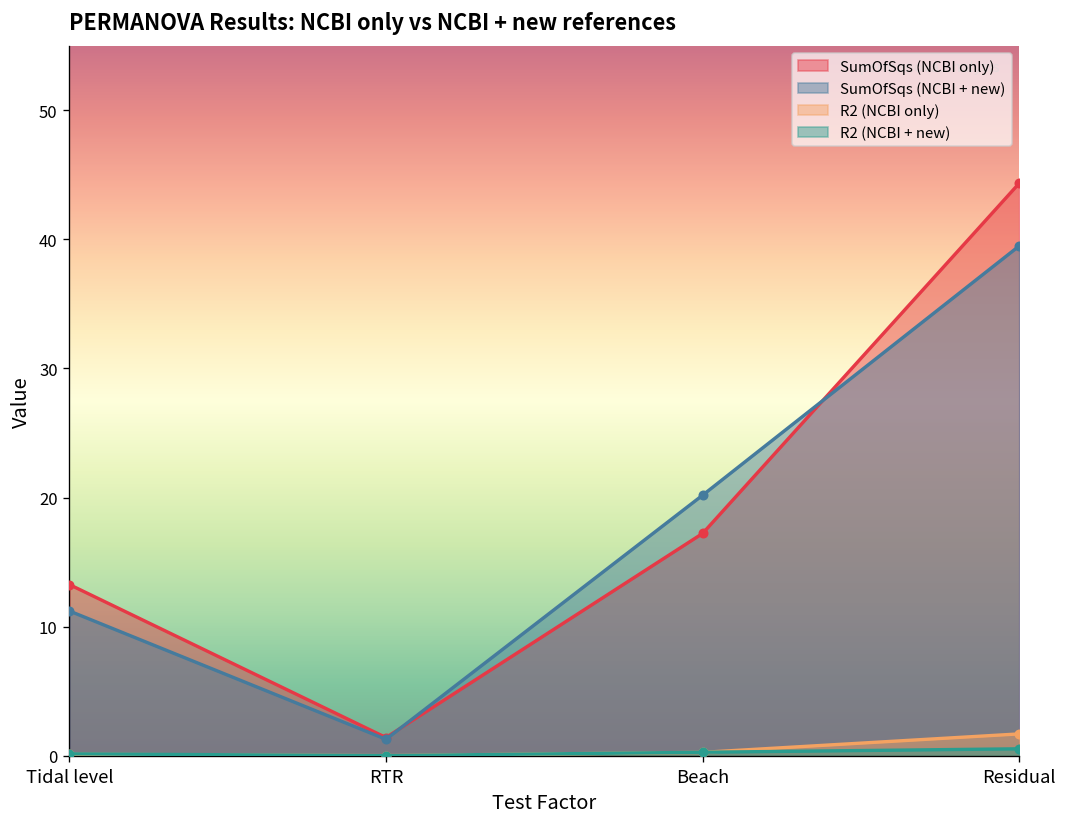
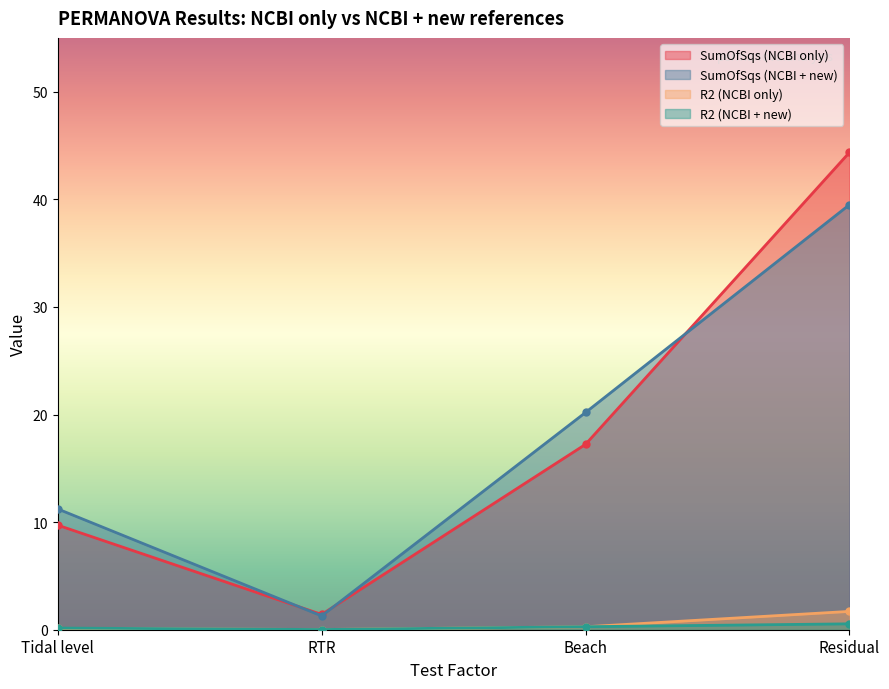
  {
    "SumOfSqs (NCBI only)": {
-     "Tidal level": 13.3,
+     "Tidal level": 9.7,
      "Beach": 17.2,
      "Residual": 44.4
    },
    "R2 (NCBI only)": {
      "Residual": 1.7
    }
  }
